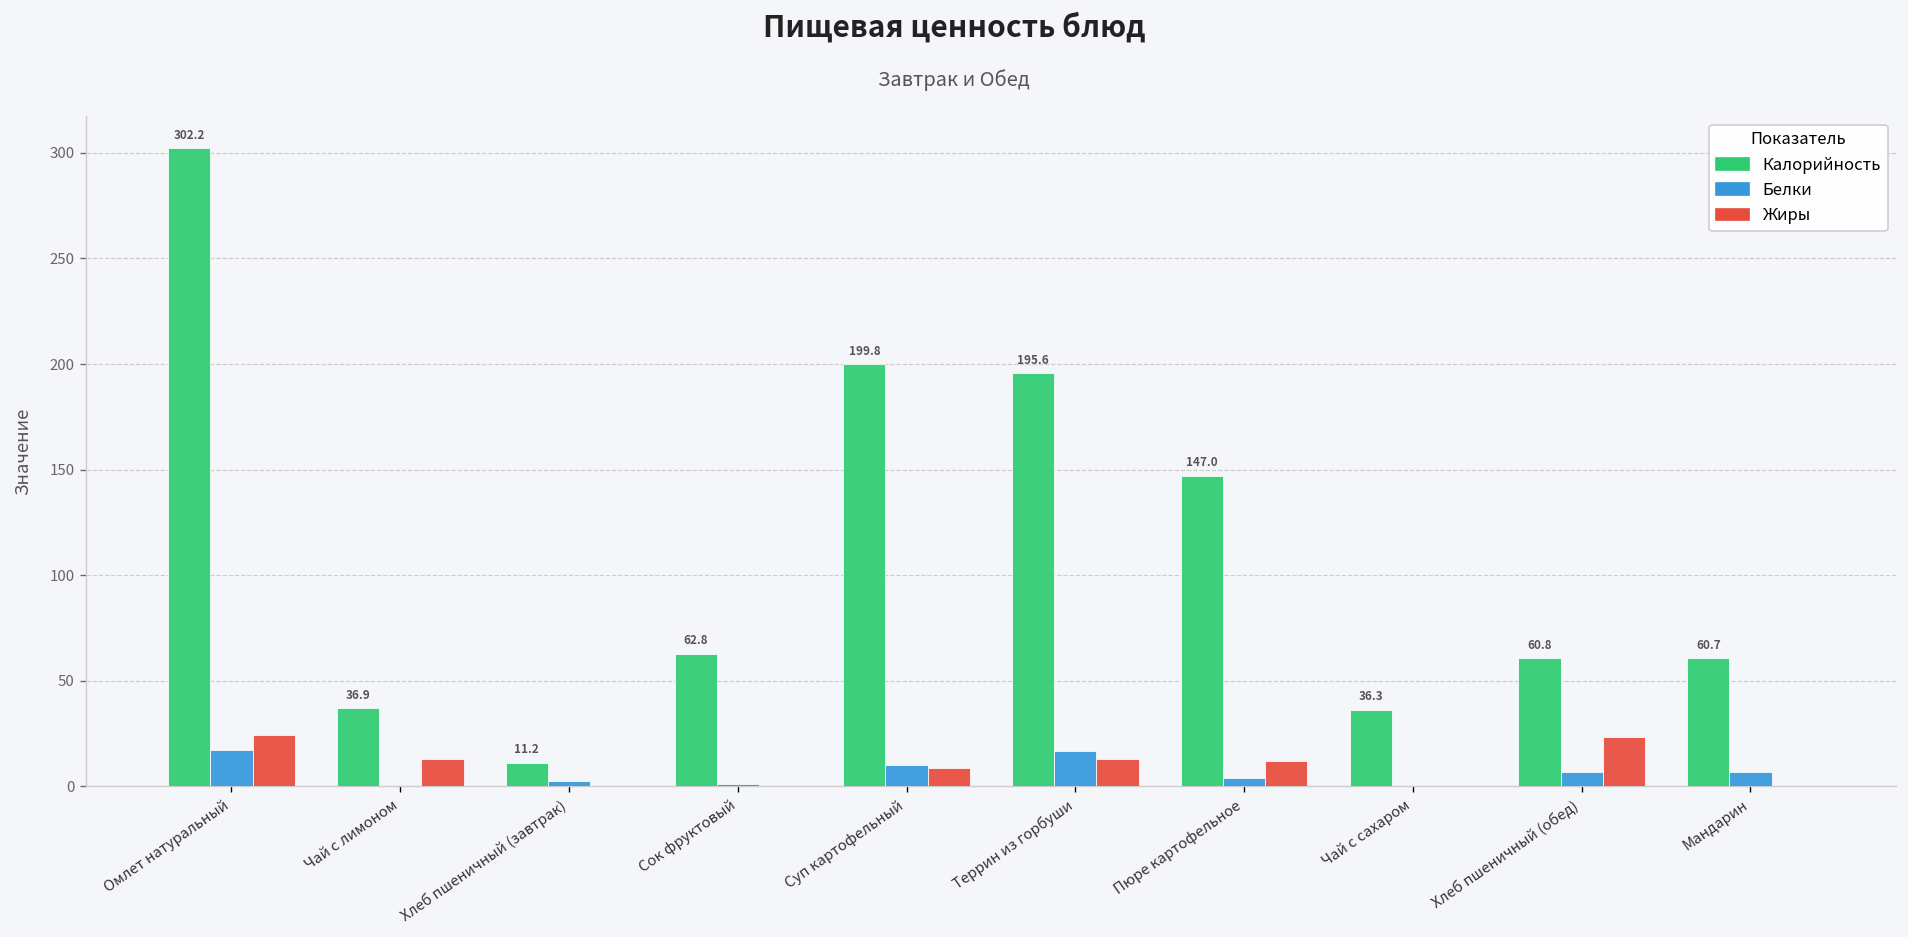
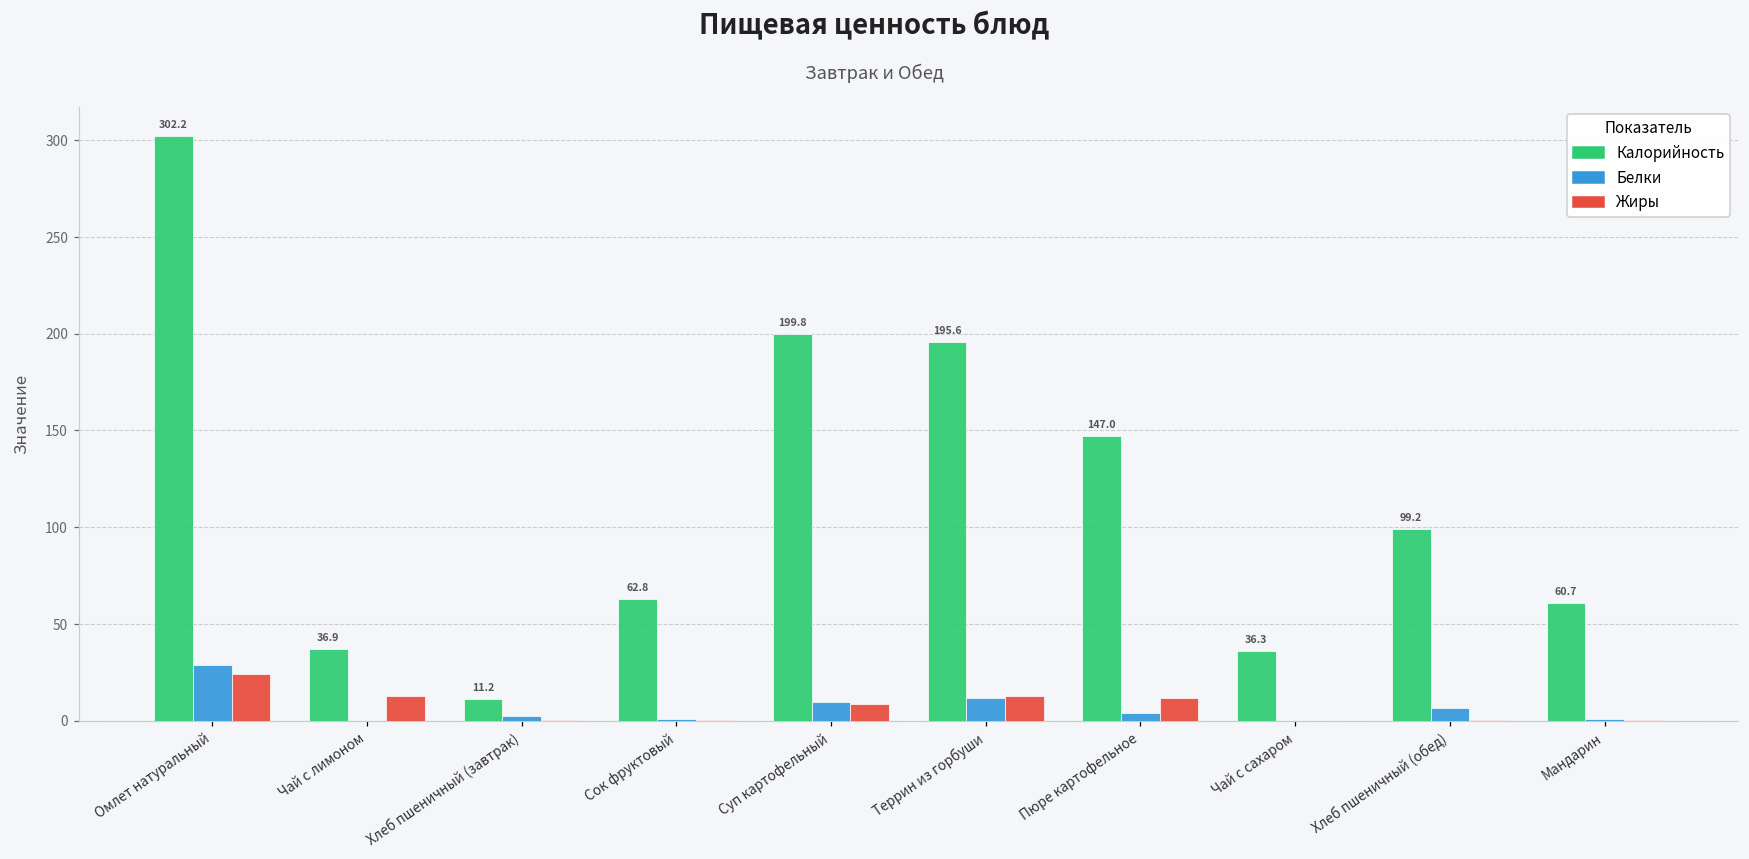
  {
    "Калорийность": {
      "Омлет натуральный": 302.2,
      "Чай с лимоном": 36.9,
      "Хлеб пшеничный (завтрак)": 11.2,
      "Сок фруктовый": 62.8,
      "Суп картофельный": 199.8,
      "Террин из горбуши": 195.6,
      "Пюре картофельное": 147.0,
      "Чай с сахаром": 36.3,
-     "Хлеб пшеничный (обед)": 60.8,
+     "Хлеб пшеничный (обед)": 99.2,
      "Мандарин": 60.7
    },
    "Белки": {
-     "Омлет натуральный": 17,
+     "Омлет натуральный": 29,
      "Хлеб пшеничный (завтрак)": 2,
      "Суп картофельный": 10,
-     "Террин из горбуши": 17,
+     "Террин из горбуши": 12,
      "Пюре картофельное": 4,
      "Чай с сахаром": 0,
      "Хлеб пшеничный (обед)": 7,
-     "Мандарин": 7
+     "Мандарин": 1
    },
    "Жиры": {
      "Омлет натуральный": 24,
      "Чай с лимоном": 13,
      "Суп картофельный": 9,
      "Террин из горбуши": 13,
      "Пюре картофельное": 12,
      "Чай с сахаром": 0,
-     "Хлеб пшеничный (обед)": 23
+     "Хлеб пшеничный (обед)": 0
    }
  }
